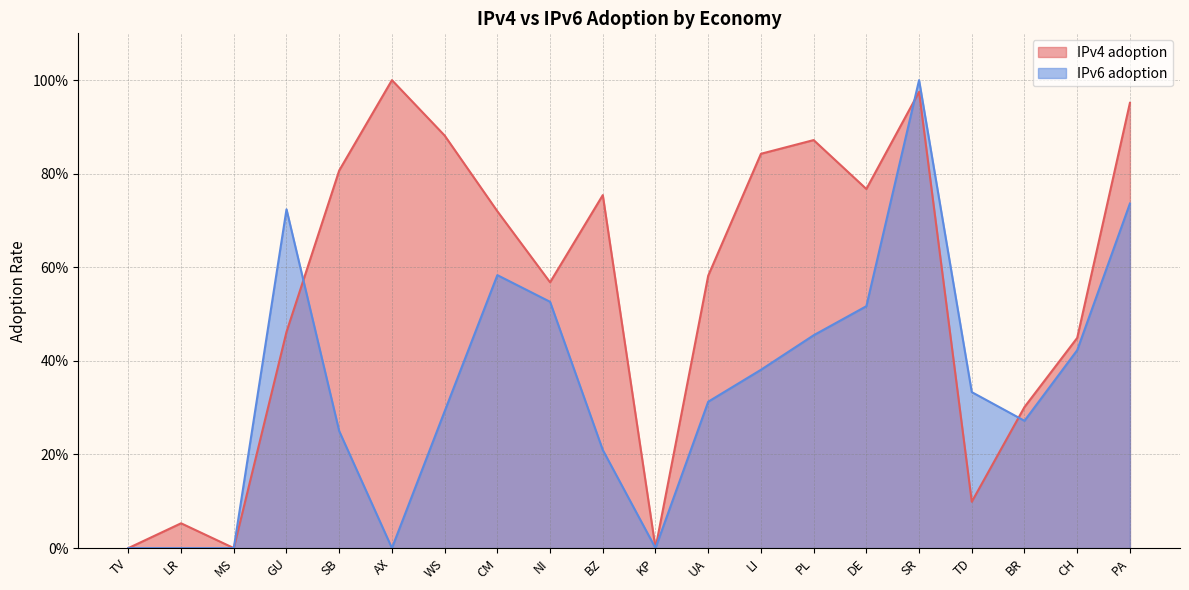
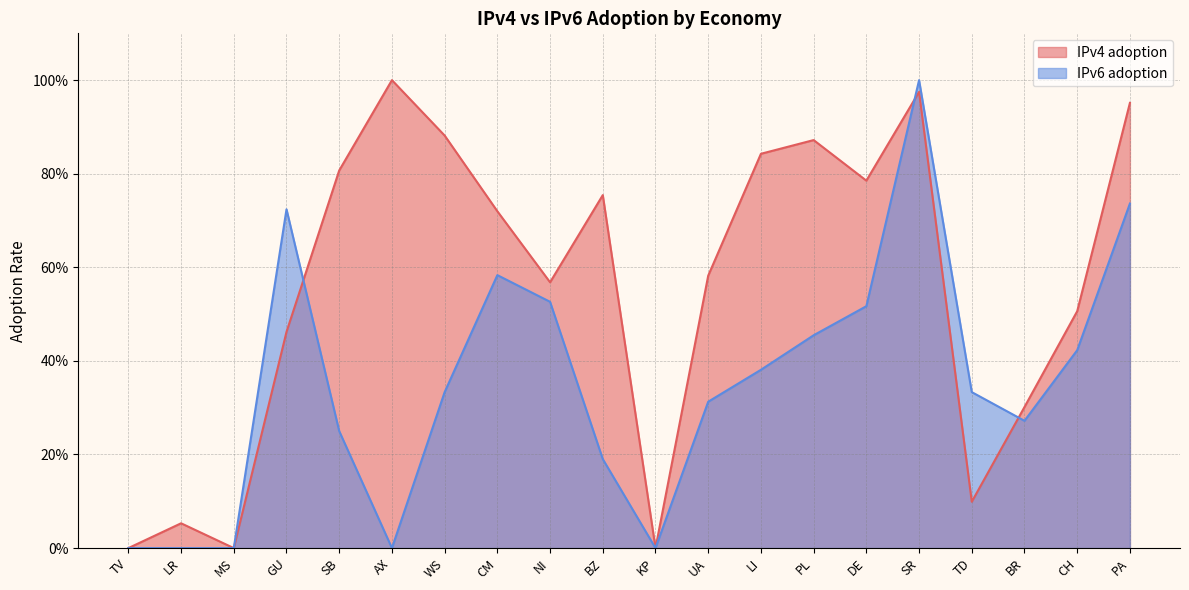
  {
    "IPv4 adoption": {
      "LR": "5%",
      "GU": "46%",
      "SB": "81%",
      "AX": "100%",
      "WS": "88%",
      "CM": "72%",
      "NI": "57%",
      "BZ": "75%",
      "UA": "58%",
      "LI": "84%",
      "PL": "87%",
-     "DE": "77%",
+     "DE": "79%",
      "SR": "97%",
      "TD": "10%",
      "BR": "30%",
-     "CH": "45%",
+     "CH": "51%",
      "PA": "95%"
    },
    "IPv6 adoption": {
      "LR": "0%",
      "GU": "72%",
      "SB": "25%",
      "AX": "0%",
-     "WS": "29%",
+     "WS": "33%",
      "CM": "58%",
      "NI": "53%",
-     "BZ": "21%",
+     "BZ": "19%",
      "UA": "31%",
      "LI": "38%",
      "PL": "45%",
      "DE": "52%",
      "SR": "100%",
      "TD": "33%",
      "BR": "27%",
      "CH": "42%",
      "PA": "74%"
    }
  }
